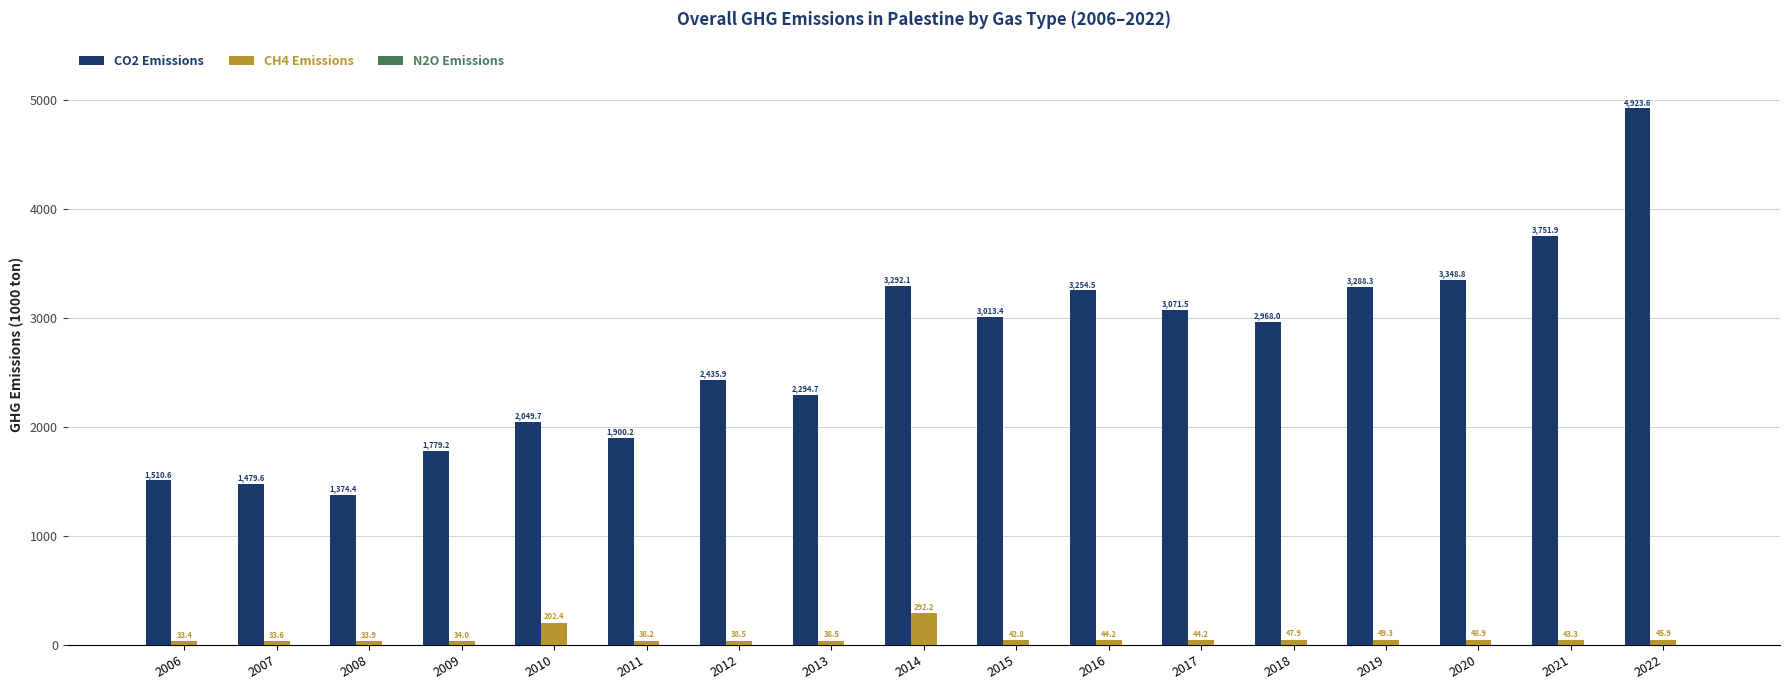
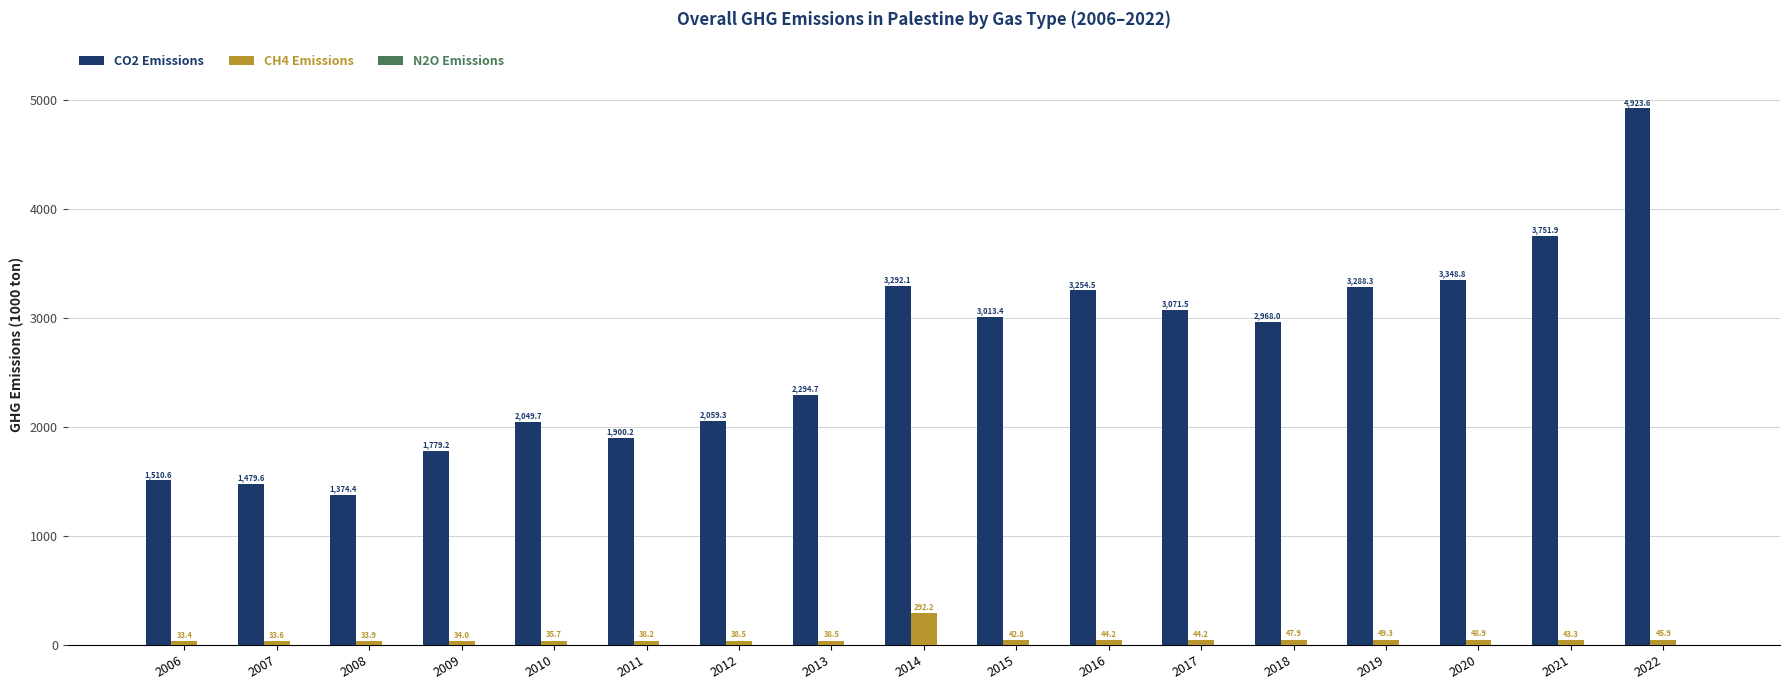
  {
    "CO2 Emissions": {
      "2006": "1,510.6",
      "2007": "1,479.6",
      "2008": "1,374.4",
      "2009": "1,779.2",
      "2010": "2,049.7",
      "2011": "1,900.2",
-     "2012": "2,435.9",
+     "2012": "2,059.3",
      "2013": "2,294.7",
      "2014": "3,292.1",
      "2015": "3,013.4",
      "2016": "3,254.5",
      "2017": "3,071.5",
      "2018": "2,968.0",
      "2019": "3,288.3",
      "2020": "3,348.8",
      "2021": "3,751.9",
      "2022": "4,923.6"
    },
    "CH4 Emissions": {
      "2006": "33.4",
      "2007": "33.6",
      "2008": "33.9",
      "2009": "34.0",
-     "2010": "202.4",
+     "2010": "35.7",
      "2011": "38.2",
      "2012": "38.5",
      "2013": "38.5",
      "2014": "292.2",
      "2015": "42.8",
      "2016": "44.2",
      "2017": "44.2",
      "2018": "47.9",
      "2019": "49.3",
      "2020": "48.9",
      "2021": "43.3",
      "2022": "45.9"
    }
  }
